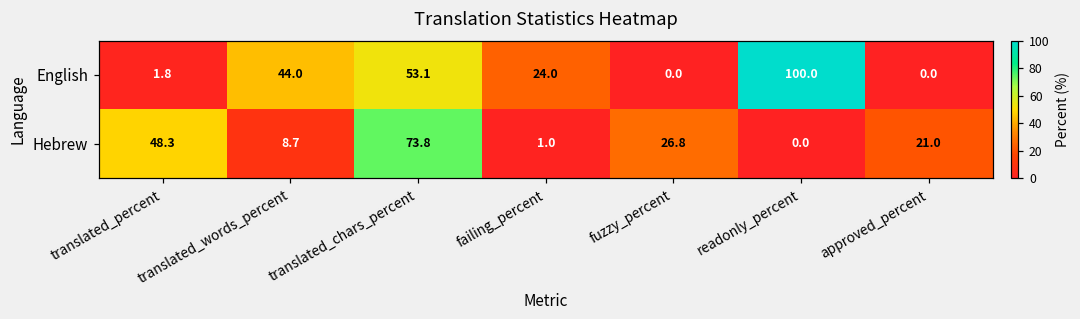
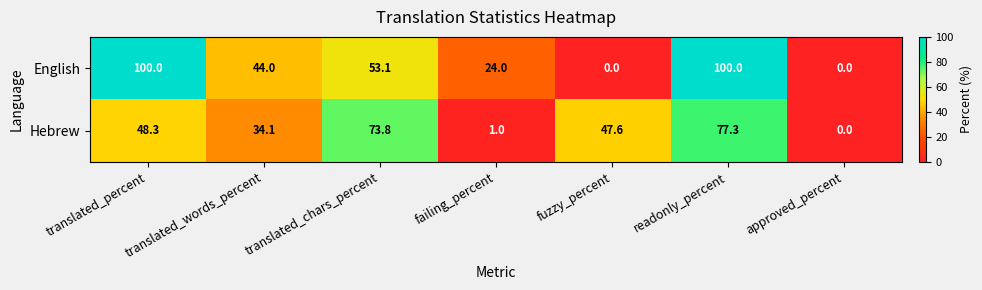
  {
    "English": {
-     "translated_percent": 1.8,
+     "translated_percent": 100.0,
      "translated_words_percent": 44.0,
      "translated_chars_percent": 53.1,
      "failing_percent": 24.0,
      "fuzzy_percent": 0.0,
      "readonly_percent": 100.0,
      "approved_percent": 0.0
    },
    "Hebrew": {
      "translated_percent": 48.3,
-     "translated_words_percent": 8.7,
+     "translated_words_percent": 34.1,
      "translated_chars_percent": 73.8,
      "failing_percent": 1.0,
-     "fuzzy_percent": 26.8,
-     "readonly_percent": 0.0,
-     "approved_percent": 21.0
+     "fuzzy_percent": 47.6,
+     "readonly_percent": 77.3,
+     "approved_percent": 0.0
    }
  }
